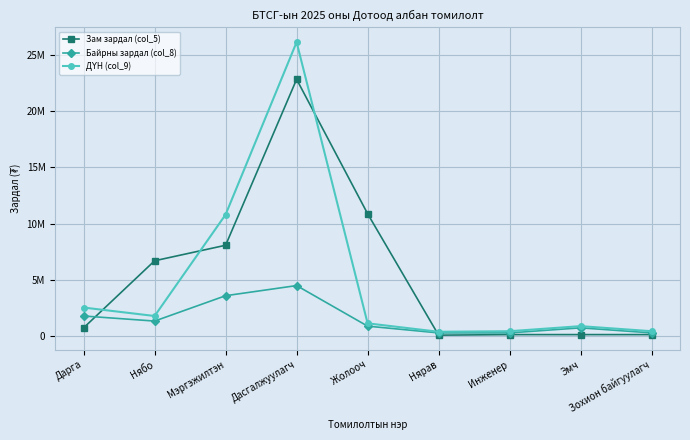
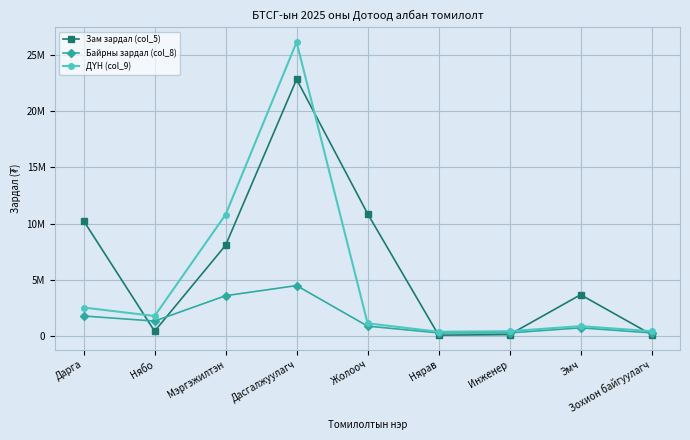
  {
    "Зам зардал (col_5)": {
-     "Дарга": 800000,
-     "Нябо": 6700000,
+     "Дарга": 10300000,
+     "Нябо": 500000,
      "Мэргэжилтэн": 8100000,
      "Дасгалжуулагч": 22800000,
      "Жолооч": 10900000,
-     "Эмч": 200000
+     "Эмч": 3700000
    }
  }
